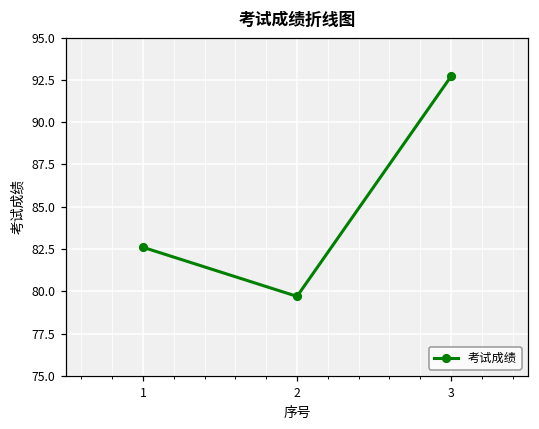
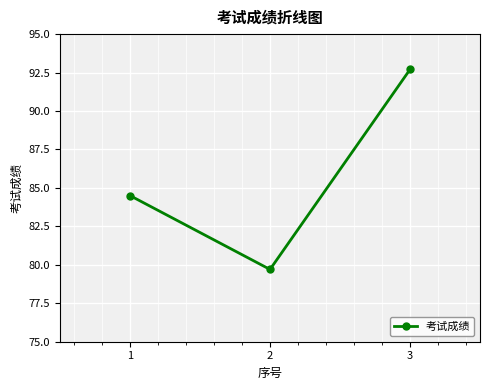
  {
-   "1": 82.6,
+   "1": 84.5,
    "2": 79.7,
    "3": 92.7
  }
